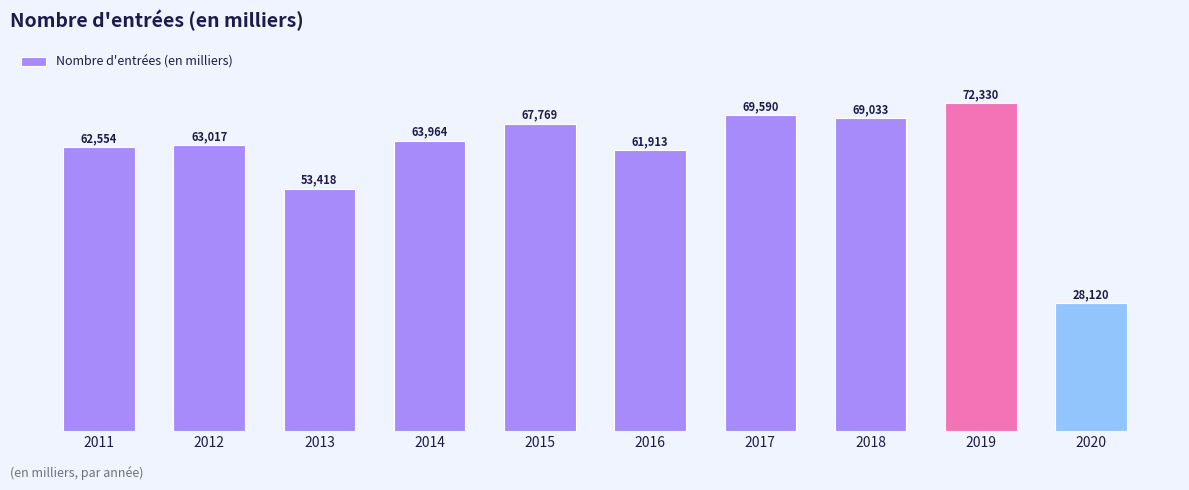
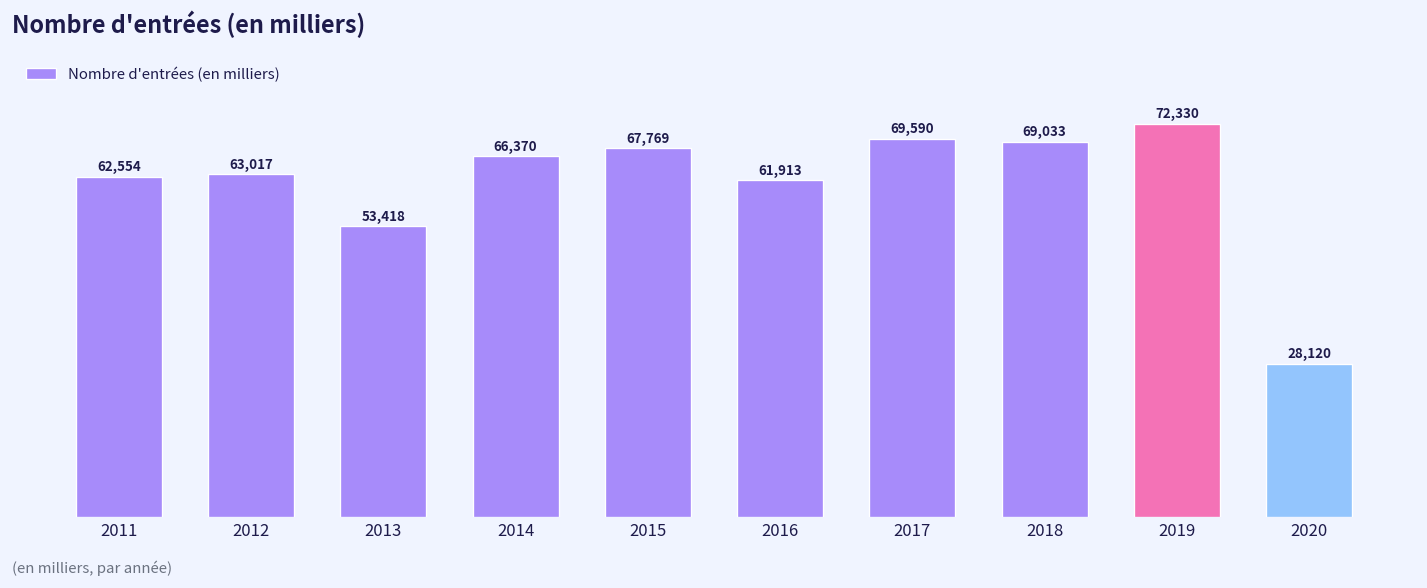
  {
    "2011": "62,554",
    "2012": "63,017",
    "2013": "53,418",
-   "2014": "63,964",
+   "2014": "66,370",
    "2015": "67,769",
    "2016": "61,913",
    "2017": "69,590",
    "2018": "69,033",
    "2019": "72,330",
    "2020": "28,120"
  }
